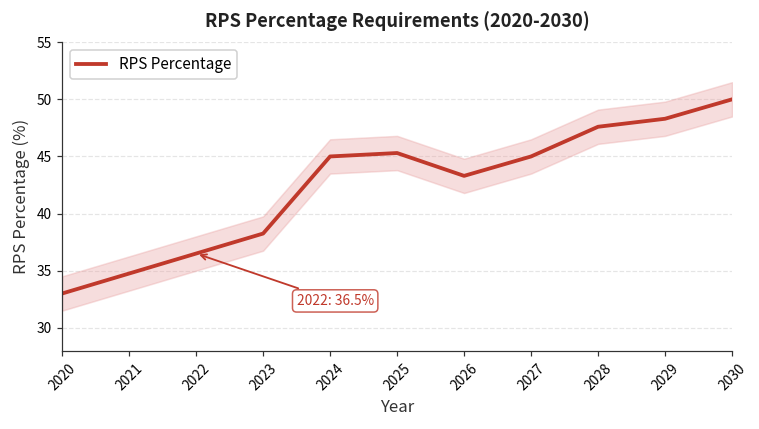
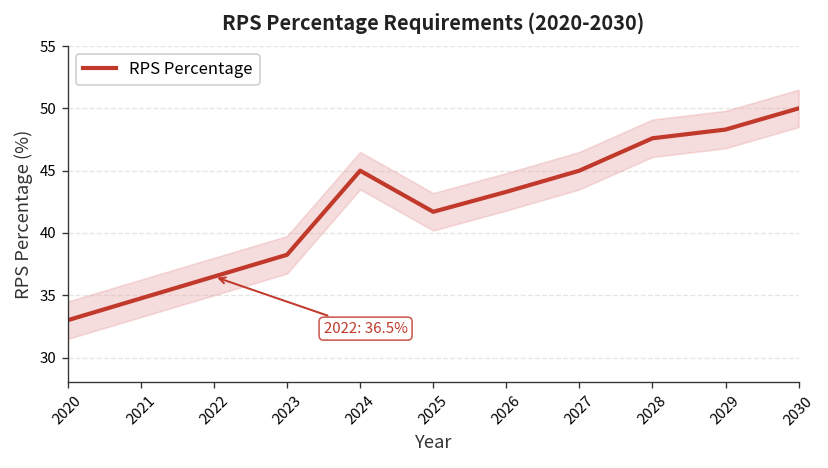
  {
    "RPS Percentage": {
      "2020": 33.0,
      "2021": 34.8,
      "2023": 38.3,
      "2024": 45.0,
-     "2025": 45.3,
+     "2025": 41.7,
      "2026": 43.3,
      "2027": 45.0,
      "2028": 47.6,
      "2029": 48.3,
      "2030": 50.0
    }
  }
